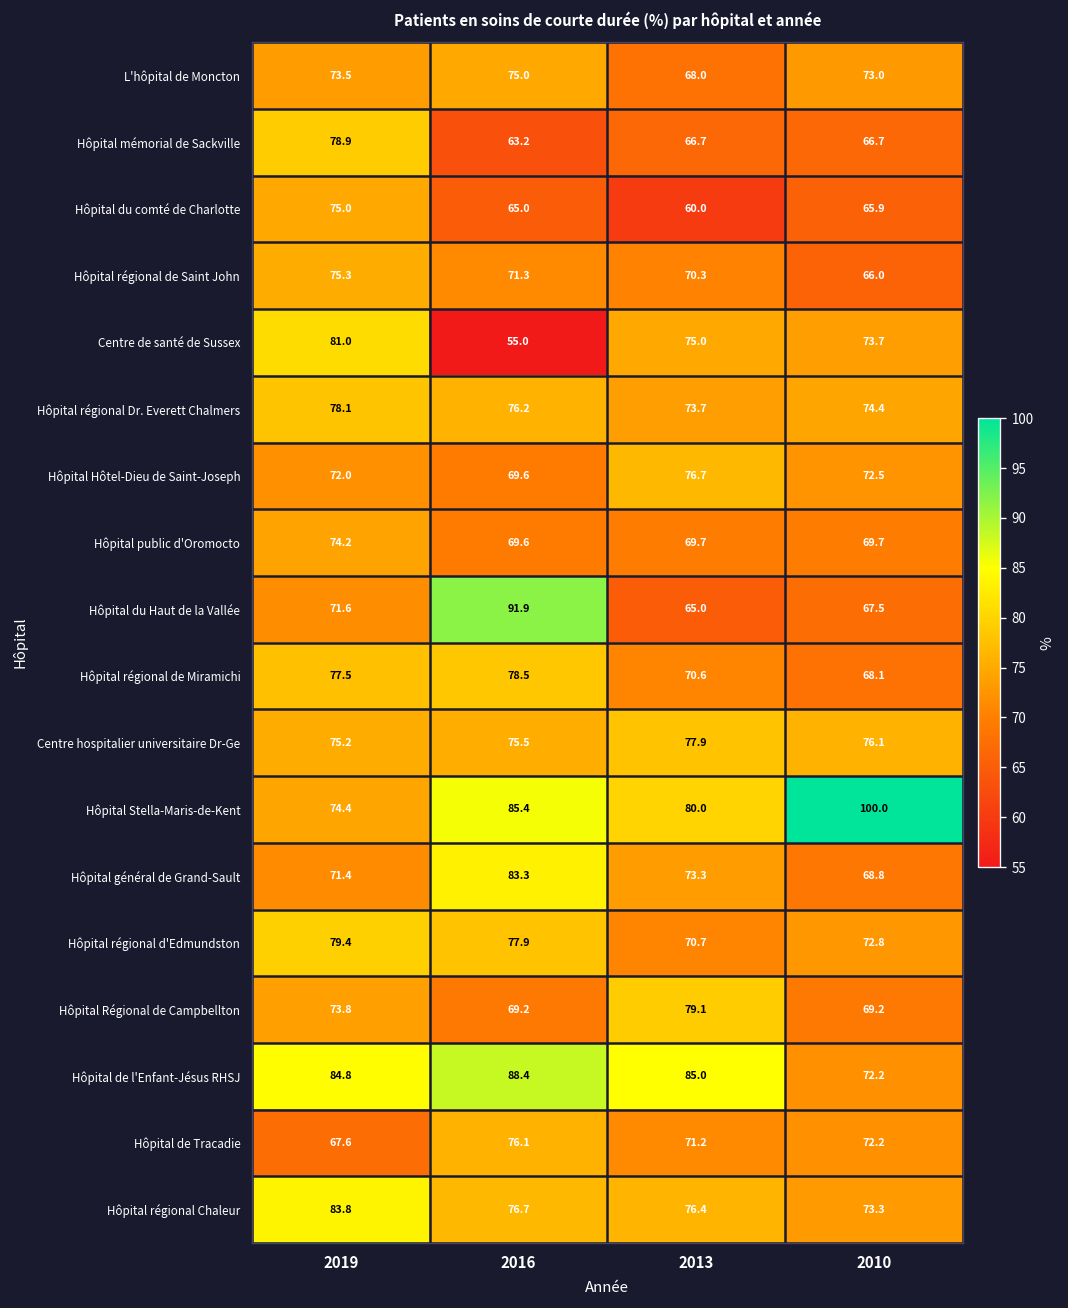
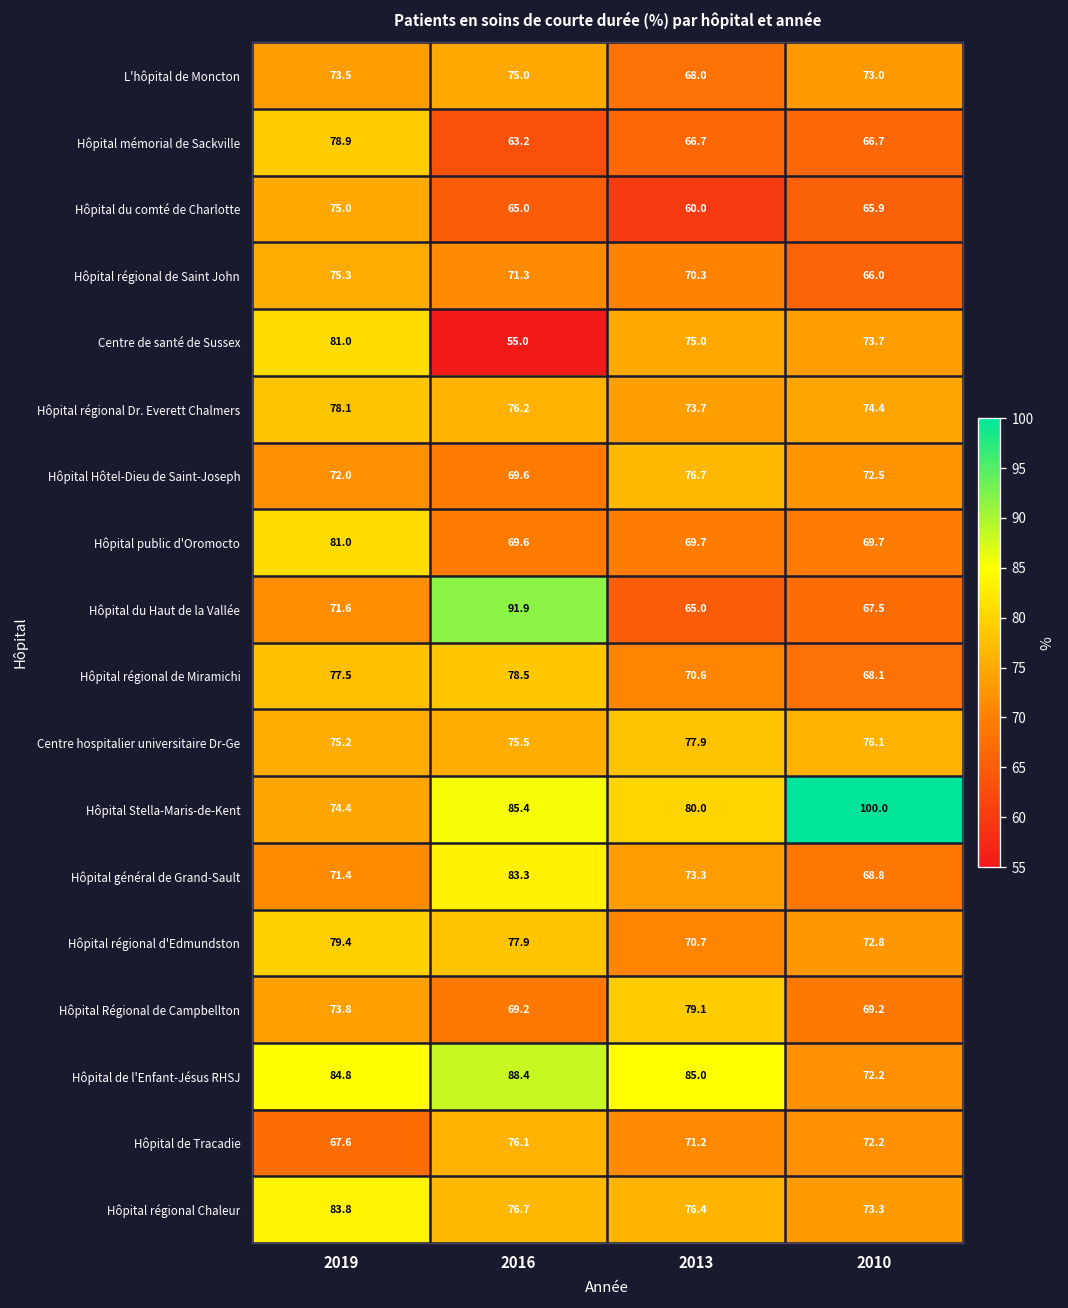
  {
    "L'hôpital de Moncton": {
      "2019": 73.5,
      "2016": 75.0,
      "2013": 68.0,
      "2010": 73.0
    },
    "Hôpital mémorial de Sackville": {
      "2019": 78.9,
      "2016": 63.2,
      "2013": 66.7,
      "2010": 66.7
    },
    "Hôpital du comté de Charlotte": {
      "2019": 75.0,
      "2016": 65.0,
      "2013": 60.0,
      "2010": 65.9
    },
    "Hôpital régional de Saint John": {
      "2019": 75.3,
      "2016": 71.3,
      "2013": 70.3,
      "2010": 66.0
    },
    "Centre de santé de Sussex": {
      "2019": 81.0,
      "2016": 55.0,
      "2013": 75.0,
      "2010": 73.7
    },
    "Hôpital régional Dr. Everett Chalmers": {
      "2019": 78.1,
      "2016": 76.2,
      "2013": 73.7,
      "2010": 74.4
    },
    "Hôpital Hôtel-Dieu de Saint-Joseph": {
      "2019": 72.0,
      "2016": 69.6,
      "2013": 76.7,
      "2010": 72.5
    },
    "Hôpital public d'Oromocto": {
-     "2019": 74.2,
+     "2019": 81.0,
      "2016": 69.6,
      "2013": 69.7,
      "2010": 69.7
    },
    "Hôpital du Haut de la Vallée": {
      "2019": 71.6,
      "2016": 91.9,
      "2013": 65.0,
      "2010": 67.5
    },
    "Hôpital régional de Miramichi": {
      "2019": 77.5,
      "2016": 78.5,
      "2013": 70.6,
      "2010": 68.1
    },
    "Centre hospitalier universitaire Dr-Ge": {
      "2019": 75.2,
      "2016": 75.5,
      "2013": 77.9,
      "2010": 76.1
    },
    "Hôpital Stella-Maris-de-Kent": {
      "2019": 74.4,
      "2016": 85.4,
      "2013": 80.0,
      "2010": 100.0
    },
    "Hôpital général de Grand-Sault": {
      "2019": 71.4,
      "2016": 83.3,
      "2013": 73.3,
      "2010": 68.8
    },
    "Hôpital régional d'Edmundston": {
      "2019": 79.4,
      "2016": 77.9,
      "2013": 70.7,
      "2010": 72.8
    },
    "Hôpital Régional de Campbellton": {
      "2019": 73.8,
      "2016": 69.2,
      "2013": 79.1,
      "2010": 69.2
    },
    "Hôpital de l'Enfant-Jésus RHSJ": {
      "2019": 84.8,
      "2016": 88.4,
      "2013": 85.0,
      "2010": 72.2
    },
    "Hôpital de Tracadie": {
      "2019": 67.6,
      "2016": 76.1,
      "2013": 71.2,
      "2010": 72.2
    },
    "Hôpital régional Chaleur": {
      "2019": 83.8,
      "2016": 76.7,
      "2013": 76.4,
      "2010": 73.3
    }
  }
